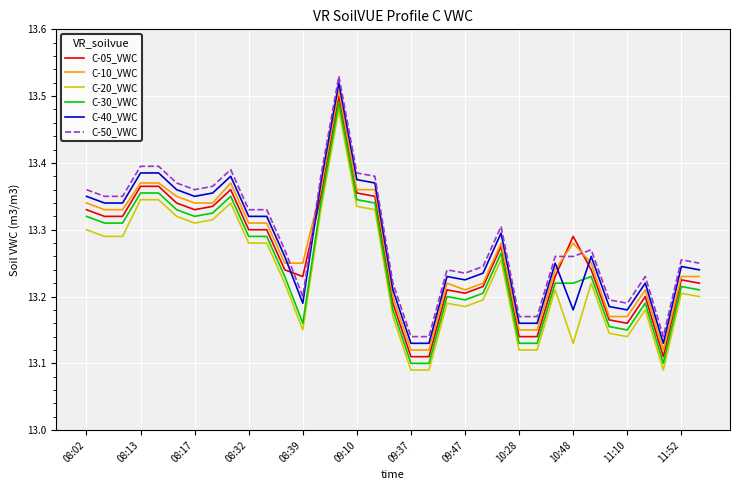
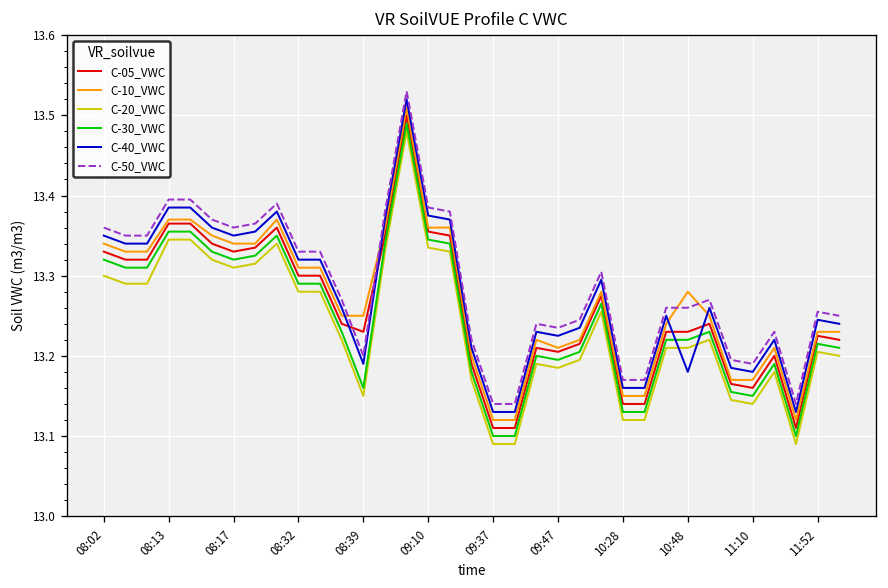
  {
    "C-05_VWC": {
      "08:39": 13.23,
      "09:10": 13.36,
-     "10:48": 13.29
+     "10:48": 13.23
    },
    "C-10_VWC": {
      "08:39": 13.25,
      "09:10": 13.36,
      "10:48": 13.28
    },
    "C-20_VWC": {
      "08:39": 13.15,
      "09:10": 13.34,
-     "10:48": 13.13
+     "10:48": 13.21
    },
    "C-30_VWC": {
      "08:39": 13.16,
      "09:10": 13.35,
      "10:48": 13.22
    },
    "C-40_VWC": {
      "08:39": 13.19,
      "09:10": 13.38,
      "10:48": 13.18
    },
    "C-50_VWC": {
      "08:39": 13.20,
      "09:10": 13.39,
      "10:48": 13.26
    }
  }
